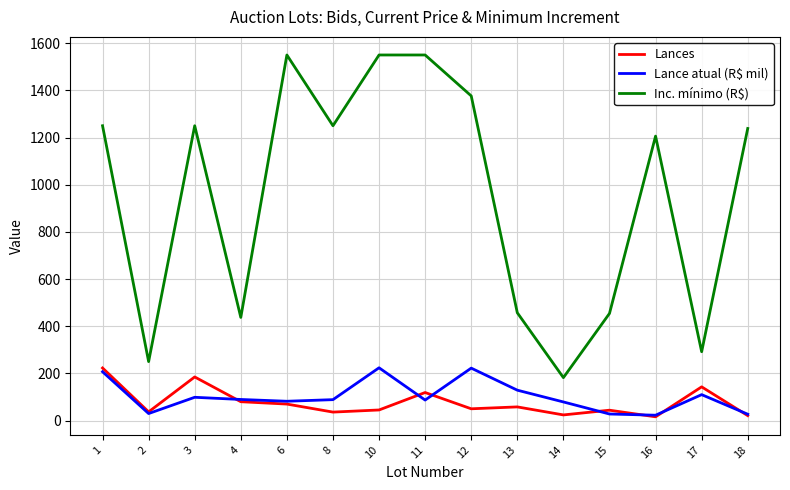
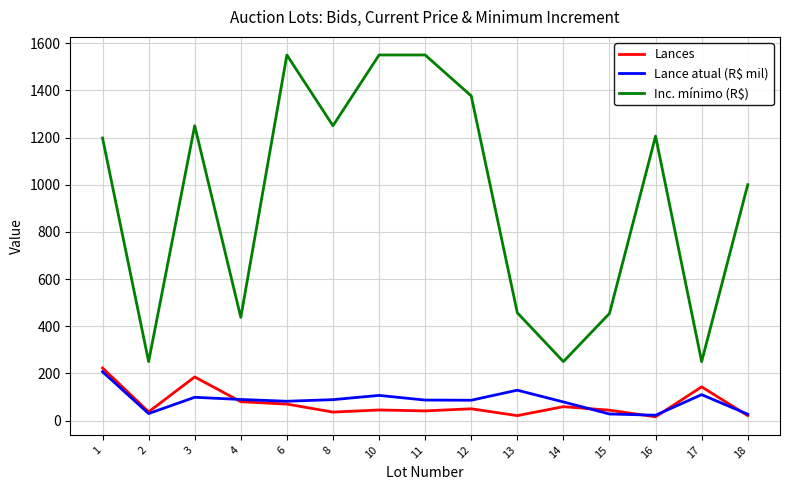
  {
    "Lances": {
      "1": 220,
      "3": 190,
      "6": 70,
      "8": 40,
      "10": 50,
-     "11": 120,
+     "11": 40,
      "12": 50,
-     "13": 60,
-     "14": 20,
+     "13": 20,
+     "14": 60,
      "15": 40,
      "17": 140
    },
    "Lance atual (R$ mil)": {
      "1": 210,
      "3": 100,
      "6": 80,
      "8": 90,
-     "10": 220,
+     "10": 110,
      "11": 90,
-     "12": 220,
+     "12": 90,
      "13": 130,
      "14": 80,
      "15": 30,
      "17": 110
    },
    "Inc. mínimo (R$)": {
-     "1": 1250,
+     "1": 1200,
      "2": 250,
      "3": 1250,
      "4": 440,
      "6": 1550,
      "8": 1250,
      "10": 1550,
      "11": 1550,
      "12": 1380,
      "13": 460,
-     "14": 180,
+     "14": 250,
      "15": 450,
      "16": 1210,
-     "17": 290,
-     "18": 1240
+     "17": 250,
+     "18": 1000
    }
  }
